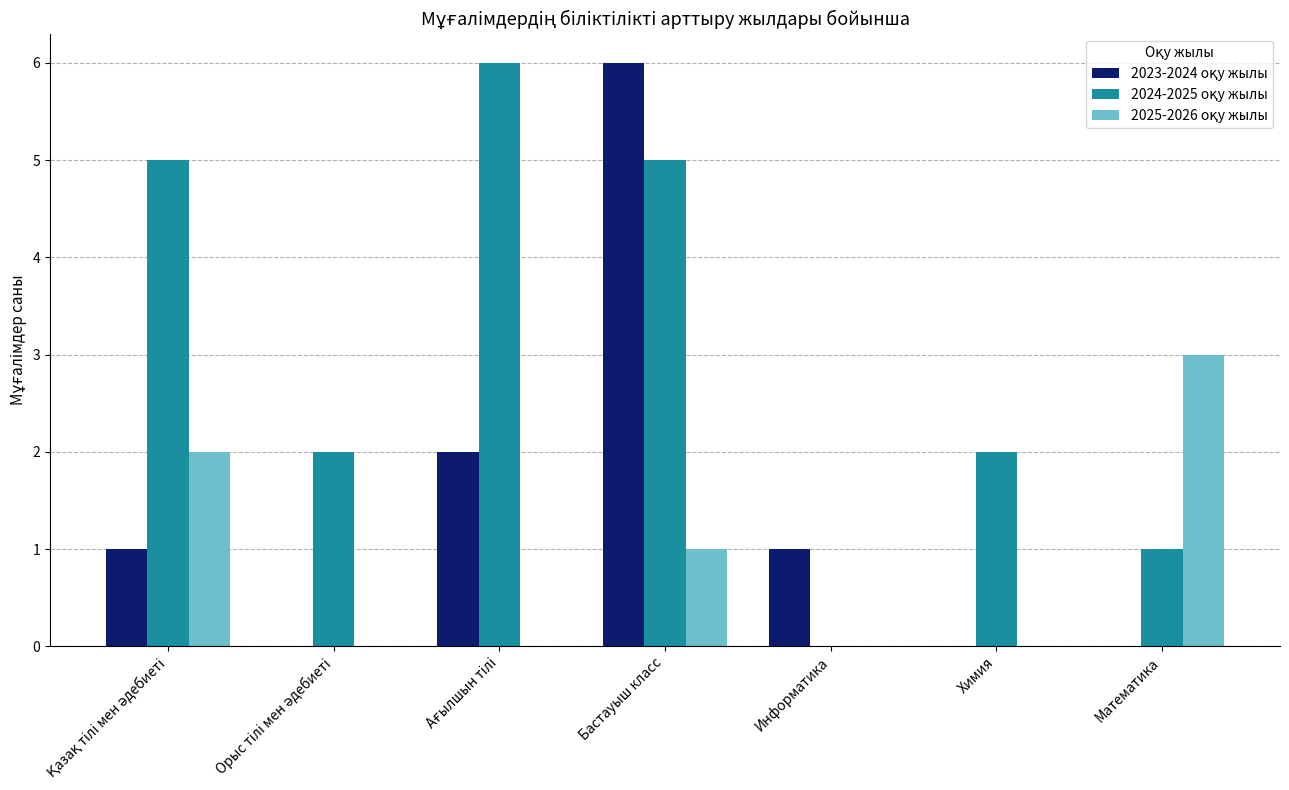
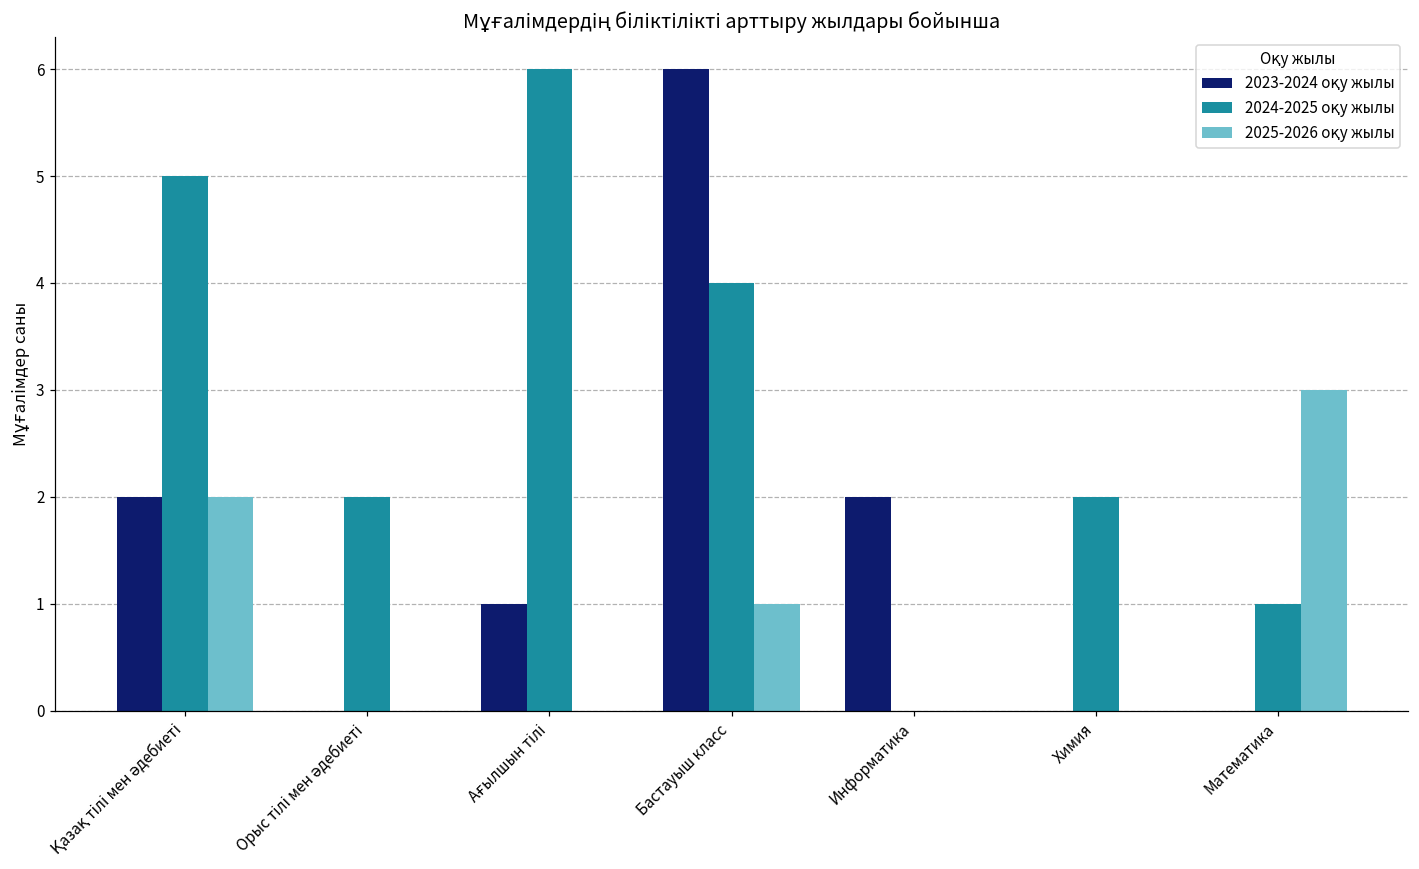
  {
    "2023-2024 оқу жылы": {
-     "Қазақ тілі мен әдебиеті": 1,
+     "Қазақ тілі мен әдебиеті": 2,
      "Орыс тілі мен әдебиеті": 0,
-     "Ағылшын тілі": 2,
+     "Ағылшын тілі": 1,
      "Бастауыш класс": 6,
-     "Информатика": 1,
+     "Информатика": 2,
      "Химия": 0,
      "Математика": 0
    },
    "2024-2025 оқу жылы": {
      "Қазақ тілі мен әдебиеті": 5,
      "Орыс тілі мен әдебиеті": 2,
      "Ағылшын тілі": 6,
-     "Бастауыш класс": 5,
+     "Бастауыш класс": 4,
      "Информатика": 0,
      "Химия": 2,
      "Математика": 1
    },
    "2025-2026 оқу жылы": {
      "Қазақ тілі мен әдебиеті": 2,
      "Орыс тілі мен әдебиеті": 0,
      "Ағылшын тілі": 0,
      "Бастауыш класс": 1,
      "Информатика": 0,
      "Химия": 0,
      "Математика": 3
    }
  }
